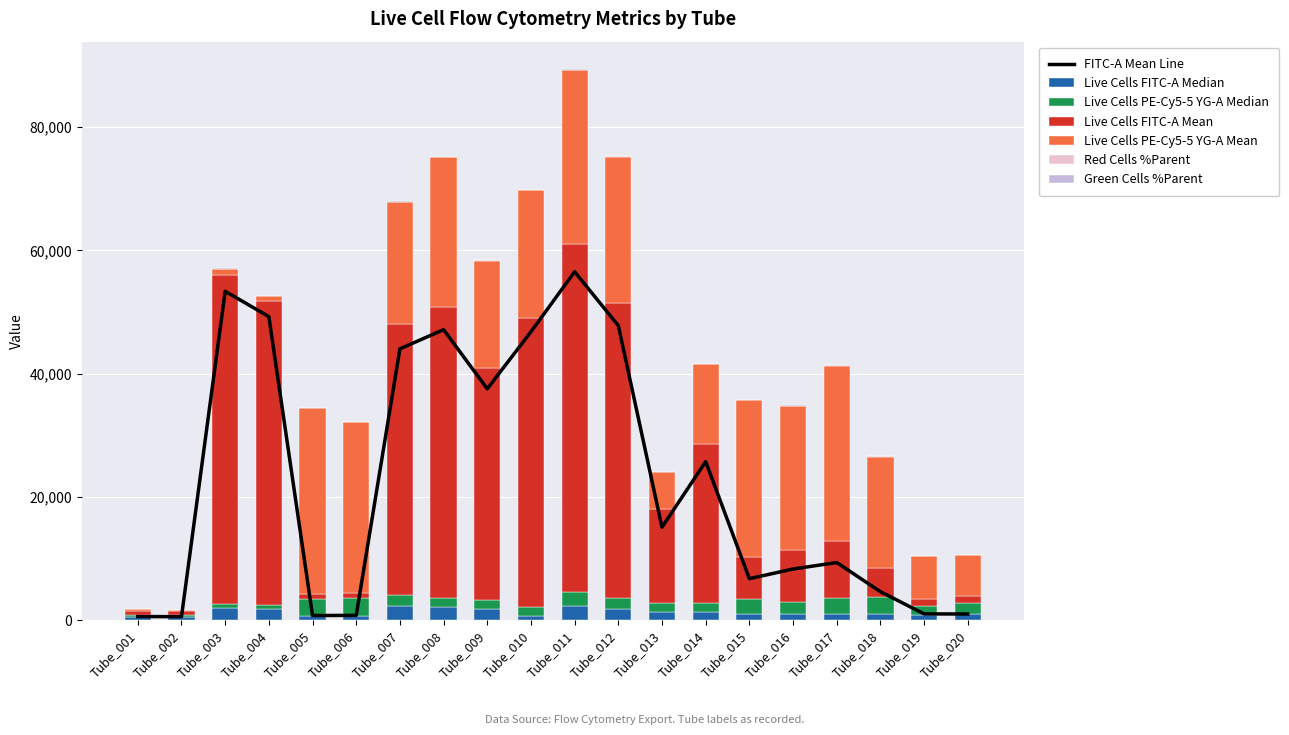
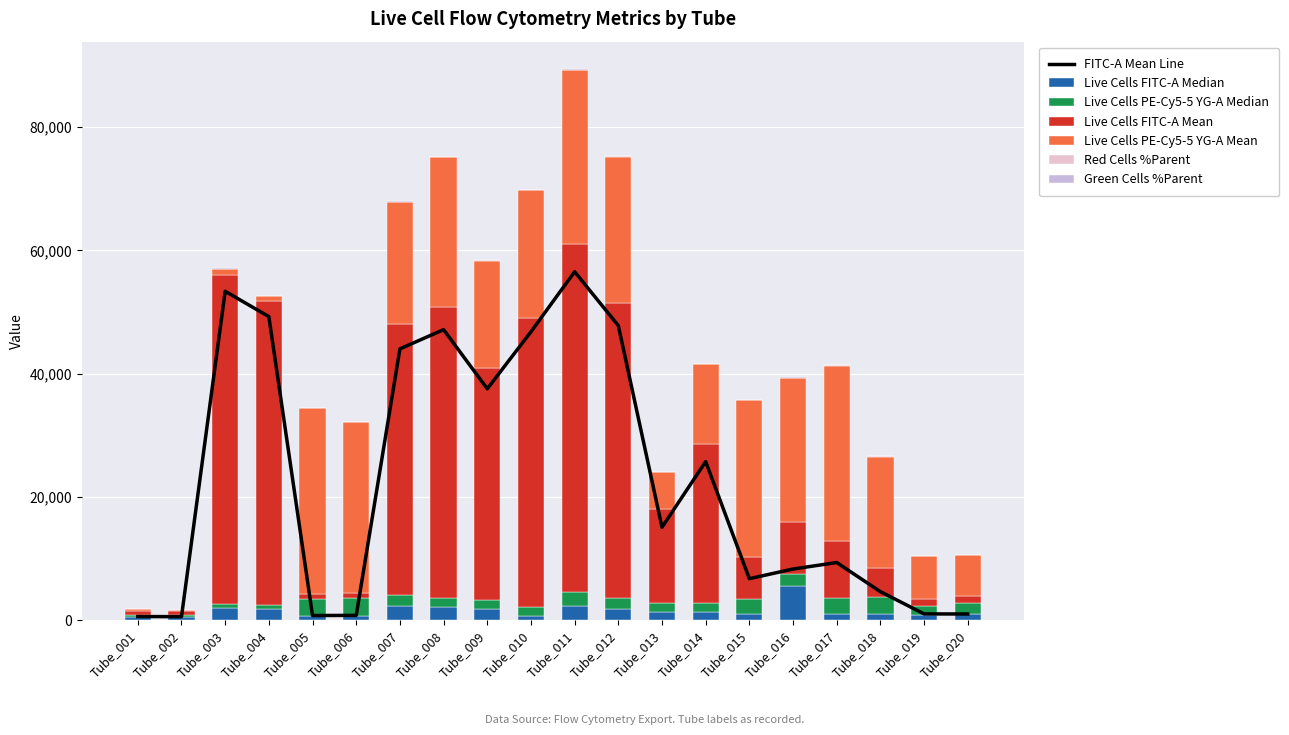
  {
    "FITC-A Mean Line": {
      "Tube_001": "1,000",
      "Tube_002": "1,000",
      "Tube_003": "53,000",
      "Tube_004": "49,000",
      "Tube_005": "1,000",
      "Tube_006": "1,000",
      "Tube_007": "44,000",
      "Tube_008": "47,000",
      "Tube_009": "38,000",
      "Tube_010": "47,000",
      "Tube_011": "57,000",
      "Tube_012": "48,000",
      "Tube_013": "15,000",
      "Tube_014": "26,000",
      "Tube_015": "7,000",
      "Tube_016": "8,000",
      "Tube_017": "9,000",
      "Tube_018": "5,000",
      "Tube_019": "1,000",
      "Tube_020": "1,000"
    },
    "Live Cells FITC-A Median": {
      "Tube_001": "1,000",
      "Tube_002": "1,000",
      "Tube_003": "2,000",
      "Tube_004": "2,000",
      "Tube_005": "1,000",
      "Tube_006": "1,000",
      "Tube_007": "2,000",
      "Tube_008": "2,000",
      "Tube_009": "2,000",
      "Tube_010": "1,000",
      "Tube_011": "2,000",
      "Tube_012": "2,000",
      "Tube_013": "1,000",
      "Tube_014": "1,000",
      "Tube_015": "1,000",
-     "Tube_016": "1,000",
+     "Tube_016": "6,000",
      "Tube_017": "1,000",
      "Tube_018": "1,000",
      "Tube_019": "1,000",
      "Tube_020": "1,000"
    },
    "Live Cells PE-Cy5-5 YG-A Median": {
      "Tube_003": "1,000",
      "Tube_004": "1,000",
      "Tube_005": "3,000",
      "Tube_006": "3,000",
      "Tube_007": "2,000",
      "Tube_008": "1,000",
      "Tube_009": "2,000",
      "Tube_010": "2,000",
      "Tube_011": "2,000",
      "Tube_012": "2,000",
      "Tube_013": "1,000",
      "Tube_014": "1,000",
      "Tube_015": "2,000",
      "Tube_016": "2,000",
      "Tube_017": "3,000",
      "Tube_018": "3,000",
      "Tube_019": "1,000",
      "Tube_020": "2,000"
    },
    "Live Cells FITC-A Mean": {
      "Tube_001": "1,000",
      "Tube_002": "1,000",
      "Tube_003": "53,000",
      "Tube_004": "49,000",
      "Tube_005": "1,000",
      "Tube_006": "1,000",
      "Tube_007": "44,000",
      "Tube_008": "47,000",
      "Tube_009": "38,000",
      "Tube_010": "47,000",
      "Tube_011": "57,000",
      "Tube_012": "48,000",
      "Tube_013": "15,000",
      "Tube_014": "26,000",
      "Tube_015": "7,000",
      "Tube_016": "8,000",
      "Tube_017": "9,000",
      "Tube_018": "5,000",
      "Tube_019": "1,000",
      "Tube_020": "1,000"
    },
    "Live Cells PE-Cy5-5 YG-A Mean": {
      "Tube_003": "1,000",
      "Tube_004": "1,000",
      "Tube_005": "30,000",
      "Tube_006": "28,000",
      "Tube_007": "20,000",
      "Tube_008": "24,000",
      "Tube_009": "17,000",
      "Tube_010": "21,000",
      "Tube_011": "28,000",
      "Tube_012": "24,000",
      "Tube_013": "6,000",
      "Tube_014": "13,000",
      "Tube_015": "25,000",
      "Tube_016": "23,000",
      "Tube_017": "28,000",
      "Tube_018": "18,000",
      "Tube_019": "7,000",
      "Tube_020": "7,000"
    }
  }
